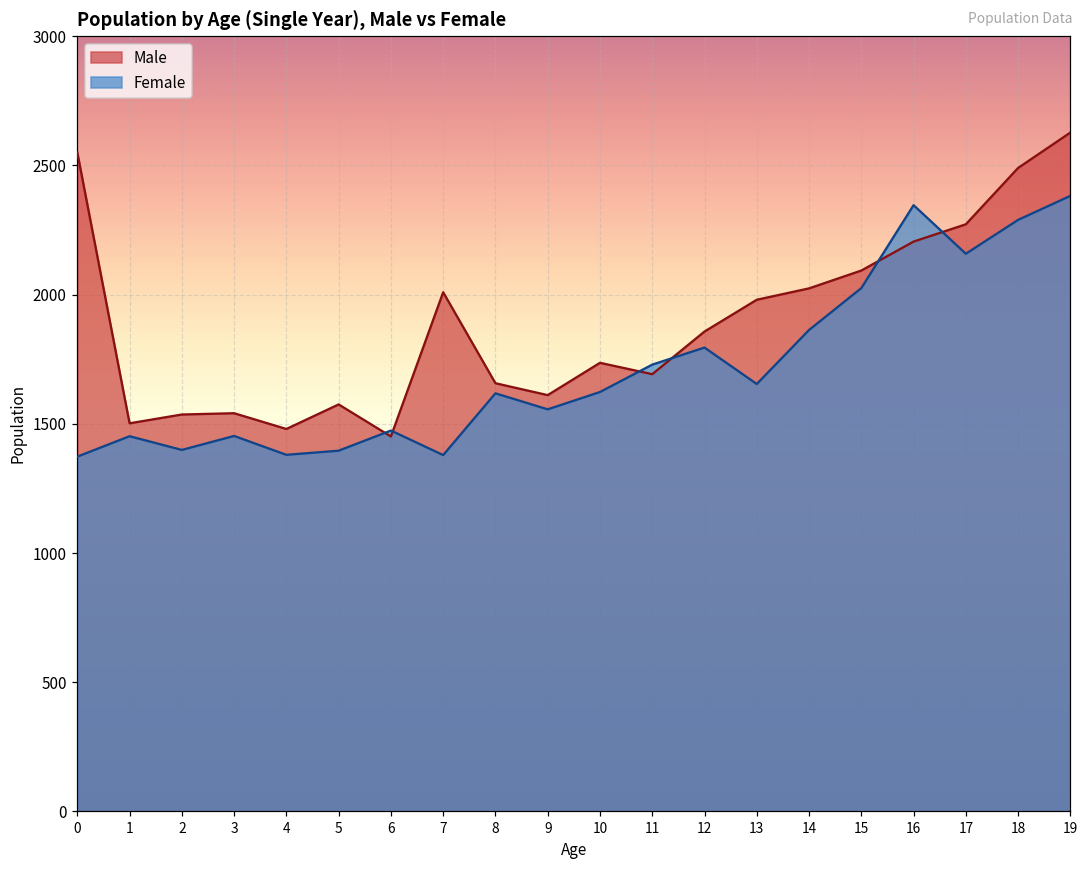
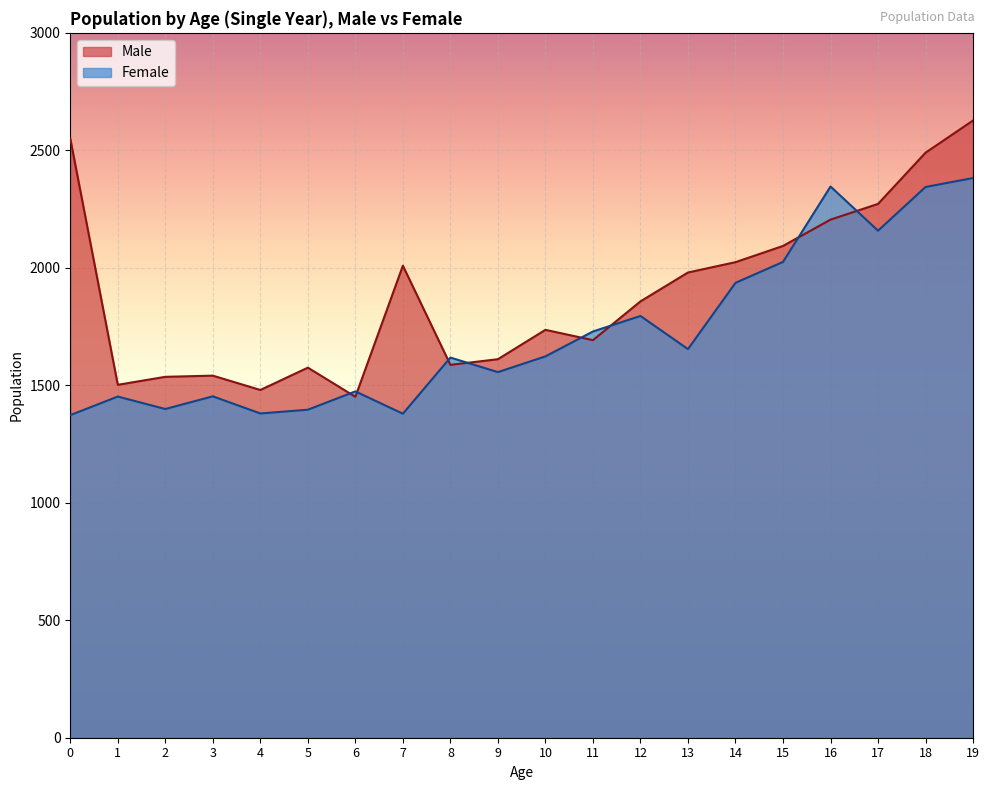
  {
    "Male": {
      "0": 2550,
      "1": 1500,
      "2": 1540,
      "3": 1540,
      "4": 1480,
      "5": 1580,
      "6": 1450,
      "7": 2010,
-     "8": 1660,
+     "8": 1590,
      "9": 1610,
      "10": 1740,
      "11": 1690,
      "12": 1860,
      "13": 1980,
      "14": 2020,
      "15": 2090,
      "16": 2210,
      "17": 2270,
      "18": 2490,
      "19": 2630
    },
    "Female": {
      "0": 1370,
      "1": 1450,
      "2": 1400,
      "3": 1450,
      "4": 1380,
      "5": 1400,
      "6": 1470,
      "7": 1380,
      "8": 1620,
      "9": 1560,
      "10": 1620,
      "11": 1730,
      "12": 1800,
      "13": 1650,
-     "14": 1860,
+     "14": 1940,
      "15": 2030,
      "16": 2350,
      "17": 2160,
-     "18": 2290,
+     "18": 2340,
      "19": 2380
    }
  }
